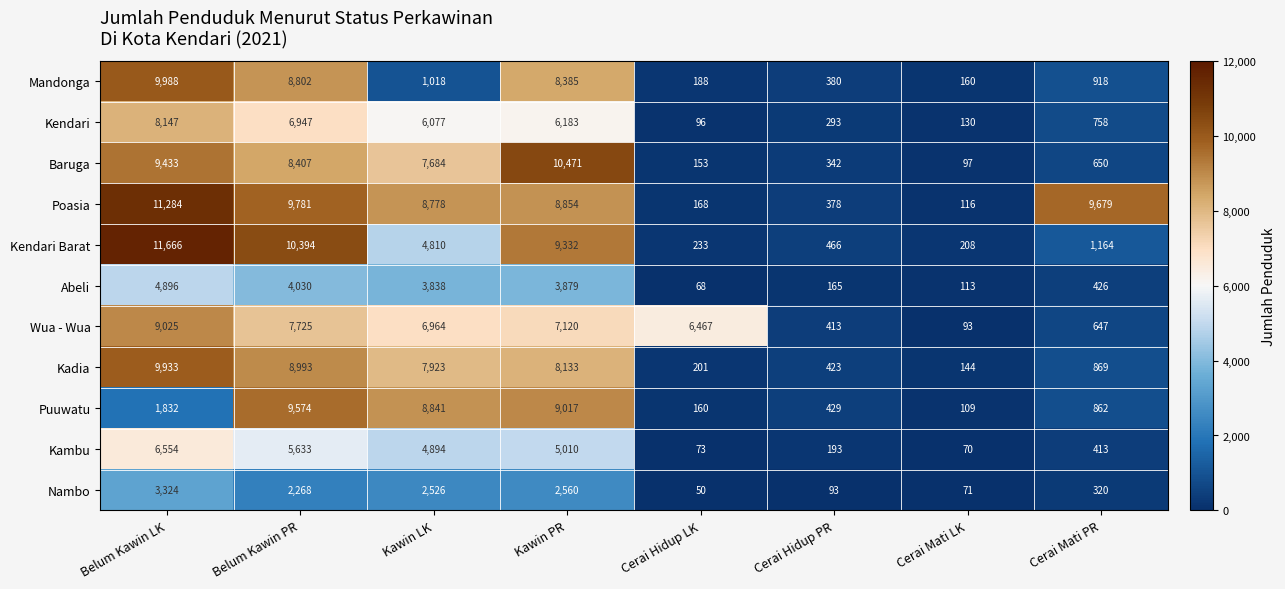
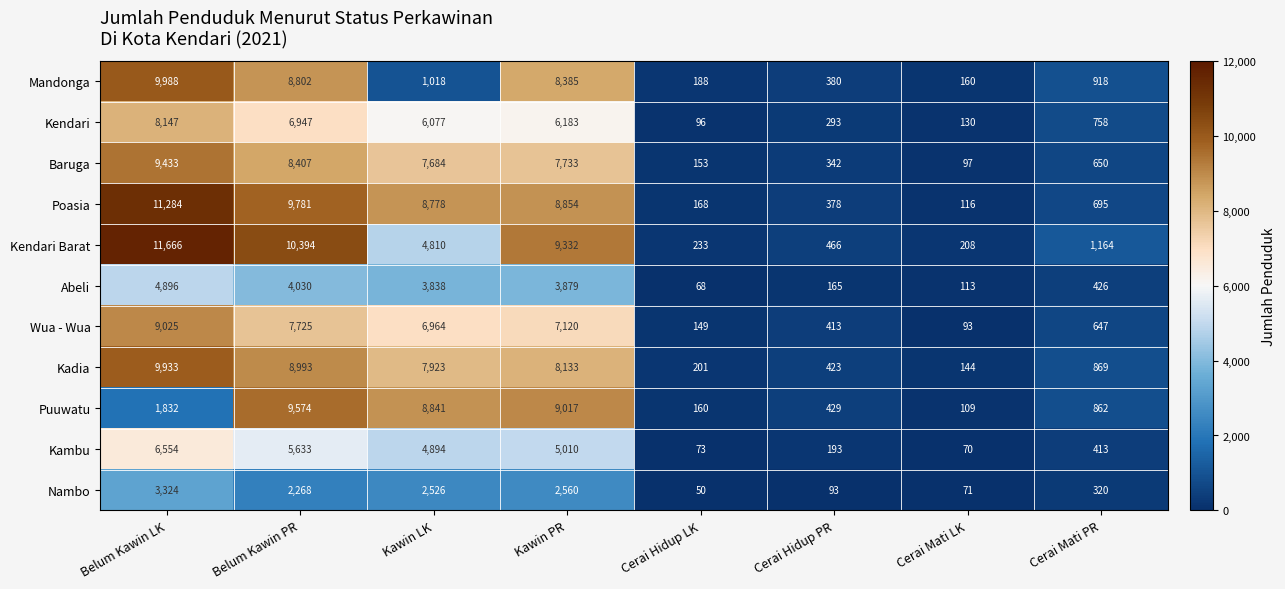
  {
    "Mandonga": {
      "Belum Kawin LK": "9,988",
      "Belum Kawin PR": "8,802",
      "Kawin LK": "1,018",
      "Kawin PR": "8,385",
      "Cerai Hidup LK": "188",
      "Cerai Hidup PR": "380",
      "Cerai Mati LK": "160",
      "Cerai Mati PR": "918"
    },
    "Kendari": {
      "Belum Kawin LK": "8,147",
      "Belum Kawin PR": "6,947",
      "Kawin LK": "6,077",
      "Kawin PR": "6,183",
      "Cerai Hidup LK": "96",
      "Cerai Hidup PR": "293",
      "Cerai Mati LK": "130",
      "Cerai Mati PR": "758"
    },
    "Baruga": {
      "Belum Kawin LK": "9,433",
      "Belum Kawin PR": "8,407",
      "Kawin LK": "7,684",
-     "Kawin PR": "10,471",
+     "Kawin PR": "7,733",
      "Cerai Hidup LK": "153",
      "Cerai Hidup PR": "342",
      "Cerai Mati LK": "97",
      "Cerai Mati PR": "650"
    },
    "Poasia": {
      "Belum Kawin LK": "11,284",
      "Belum Kawin PR": "9,781",
      "Kawin LK": "8,778",
      "Kawin PR": "8,854",
      "Cerai Hidup LK": "168",
      "Cerai Hidup PR": "378",
      "Cerai Mati LK": "116",
-     "Cerai Mati PR": "9,679"
+     "Cerai Mati PR": "695"
    },
    "Kendari Barat": {
      "Belum Kawin LK": "11,666",
      "Belum Kawin PR": "10,394",
      "Kawin LK": "4,810",
      "Kawin PR": "9,332",
      "Cerai Hidup LK": "233",
      "Cerai Hidup PR": "466",
      "Cerai Mati LK": "208",
      "Cerai Mati PR": "1,164"
    },
    "Abeli": {
      "Belum Kawin LK": "4,896",
      "Belum Kawin PR": "4,030",
      "Kawin LK": "3,838",
      "Kawin PR": "3,879",
      "Cerai Hidup LK": "68",
      "Cerai Hidup PR": "165",
      "Cerai Mati LK": "113",
      "Cerai Mati PR": "426"
    },
    "Wua - Wua": {
      "Belum Kawin LK": "9,025",
      "Belum Kawin PR": "7,725",
      "Kawin LK": "6,964",
      "Kawin PR": "7,120",
-     "Cerai Hidup LK": "6,467",
+     "Cerai Hidup LK": "149",
      "Cerai Hidup PR": "413",
      "Cerai Mati LK": "93",
      "Cerai Mati PR": "647"
    },
    "Kadia": {
      "Belum Kawin LK": "9,933",
      "Belum Kawin PR": "8,993",
      "Kawin LK": "7,923",
      "Kawin PR": "8,133",
      "Cerai Hidup LK": "201",
      "Cerai Hidup PR": "423",
      "Cerai Mati LK": "144",
      "Cerai Mati PR": "869"
    },
    "Puuwatu": {
      "Belum Kawin LK": "1,832",
      "Belum Kawin PR": "9,574",
      "Kawin LK": "8,841",
      "Kawin PR": "9,017",
      "Cerai Hidup LK": "160",
      "Cerai Hidup PR": "429",
      "Cerai Mati LK": "109",
      "Cerai Mati PR": "862"
    },
    "Kambu": {
      "Belum Kawin LK": "6,554",
      "Belum Kawin PR": "5,633",
      "Kawin LK": "4,894",
      "Kawin PR": "5,010",
      "Cerai Hidup LK": "73",
      "Cerai Hidup PR": "193",
      "Cerai Mati LK": "70",
      "Cerai Mati PR": "413"
    },
    "Nambo": {
      "Belum Kawin LK": "3,324",
      "Belum Kawin PR": "2,268",
      "Kawin LK": "2,526",
      "Kawin PR": "2,560",
      "Cerai Hidup LK": "50",
      "Cerai Hidup PR": "93",
      "Cerai Mati LK": "71",
      "Cerai Mati PR": "320"
    }
  }
